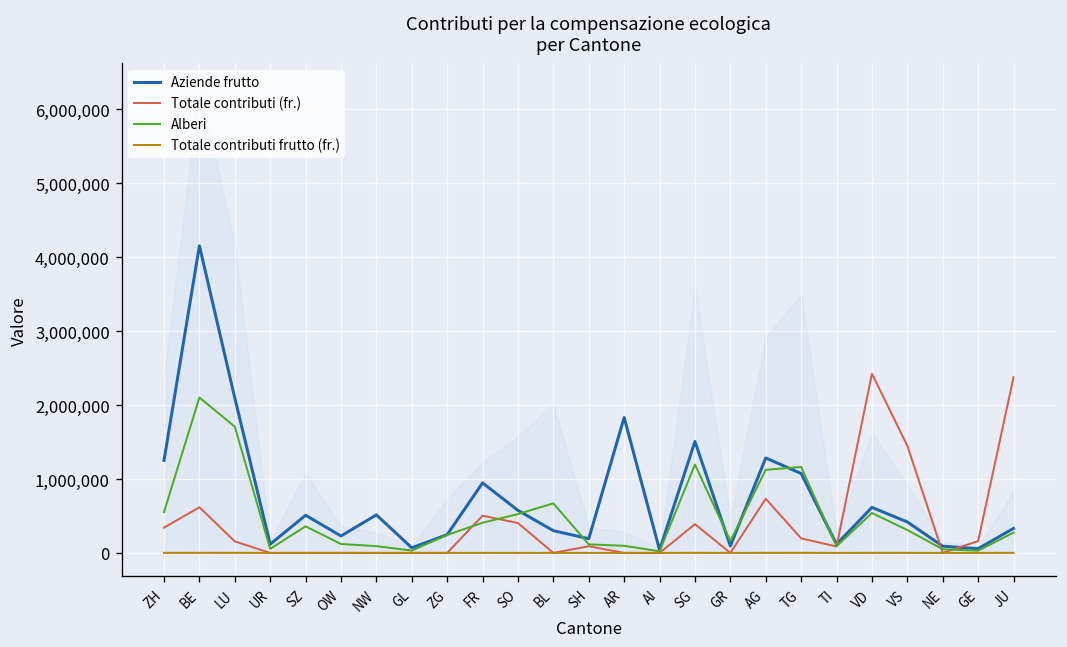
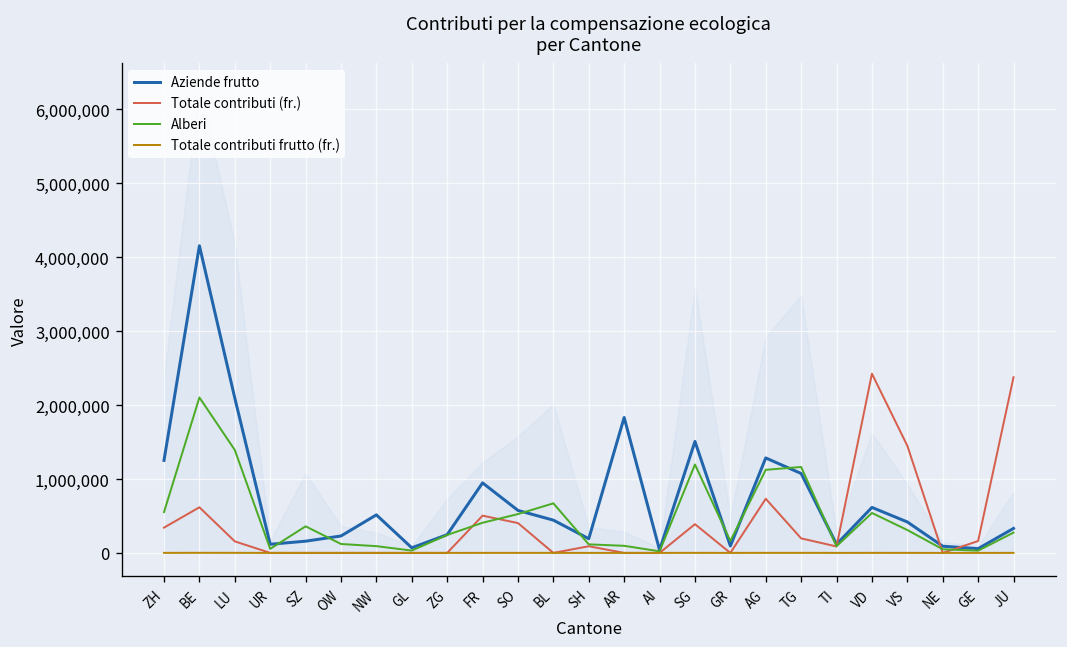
  {
    "Aziende frutto": {
      "ZH": "1,300,000",
      "BE": "4,200,000",
      "LU": "2,100,000",
      "UR": "100,000",
-     "SZ": "500,000",
+     "SZ": "200,000",
      "OW": "200,000",
      "NW": "500,000",
      "FR": "900,000",
      "SO": "600,000",
-     "BL": "300,000",
+     "BL": "400,000",
      "SH": "200,000",
      "AR": "1,800,000",
      "SG": "1,500,000",
      "GR": "100,000",
      "AG": "1,300,000",
      "TG": "1,100,000",
      "VD": "600,000",
      "VS": "400,000",
      "NE": "100,000",
      "JU": "300,000"
    },
    "Totale contributi (fr.)": {
      "ZH": "300,000",
      "BE": "600,000",
      "LU": "200,000",
      "FR": "500,000",
      "SO": "400,000",
      "SG": "400,000",
      "AG": "700,000",
      "TG": "200,000",
      "VD": "2,400,000",
      "VS": "1,400,000",
      "GE": "200,000",
      "JU": "2,400,000"
    },
    "Alberi": {
      "ZH": "600,000",
      "BE": "2,100,000",
-     "LU": "1,700,000",
+     "LU": "1,400,000",
      "UR": "100,000",
      "SZ": "400,000",
      "OW": "100,000",
      "NW": "100,000",
      "FR": "400,000",
      "SO": "500,000",
      "BL": "700,000",
      "AR": "100,000",
      "SG": "1,200,000",
      "GR": "200,000",
      "AG": "1,100,000",
      "TG": "1,200,000",
      "VD": "500,000",
      "VS": "300,000",
      "NE": "0",
      "JU": "300,000"
    },
    "Totale contributi frutto (fr.)": {
      "ZH": "0",
      "BE": "0",
      "LU": "0",
      "FR": "0",
      "SO": "0",
      "SH": "0",
      "SG": "0",
      "AG": "0",
      "TG": "0",
      "TI": "0",
      "VD": "0",
      "VS": "0",
      "JU": "0"
    }
  }
